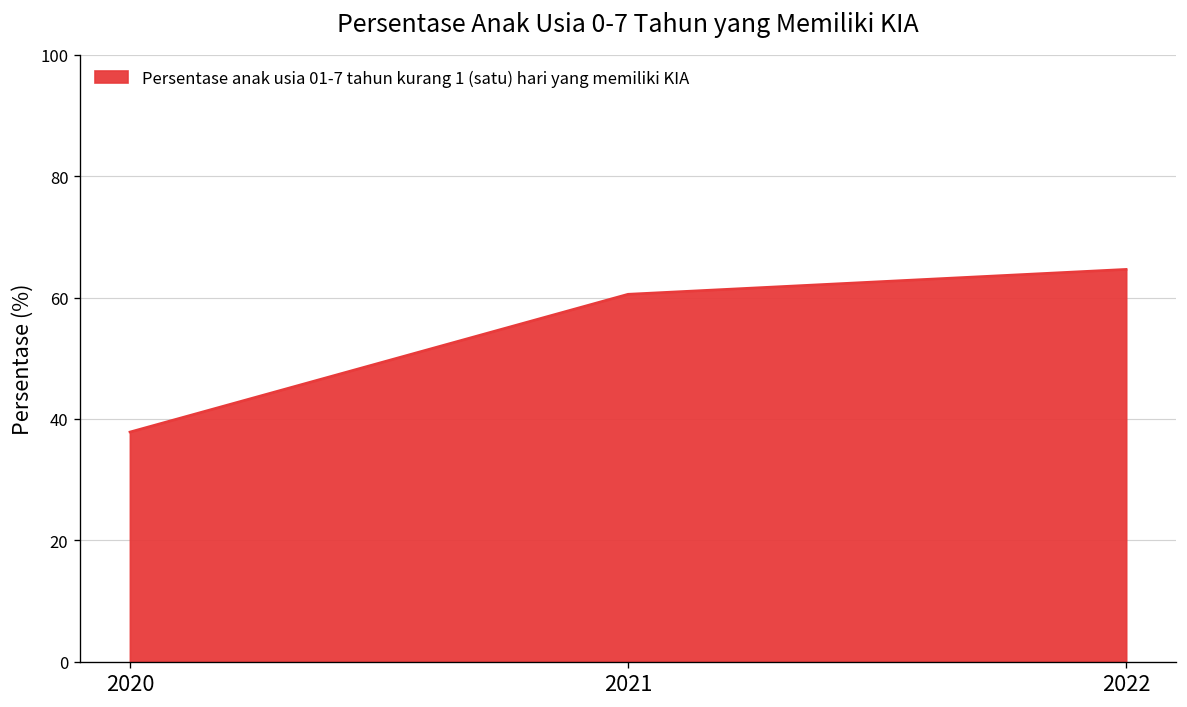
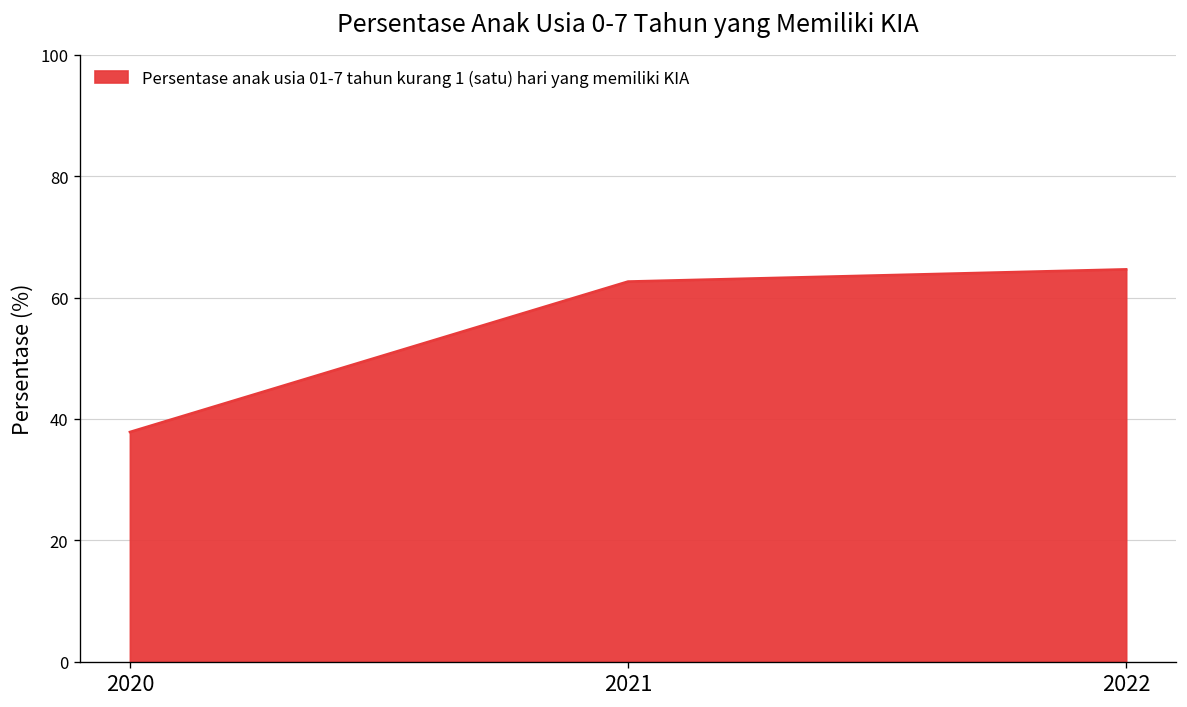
  {
    "2020": 38,
-   "2021": 61,
+   "2021": 63,
    "2022": 65
  }
